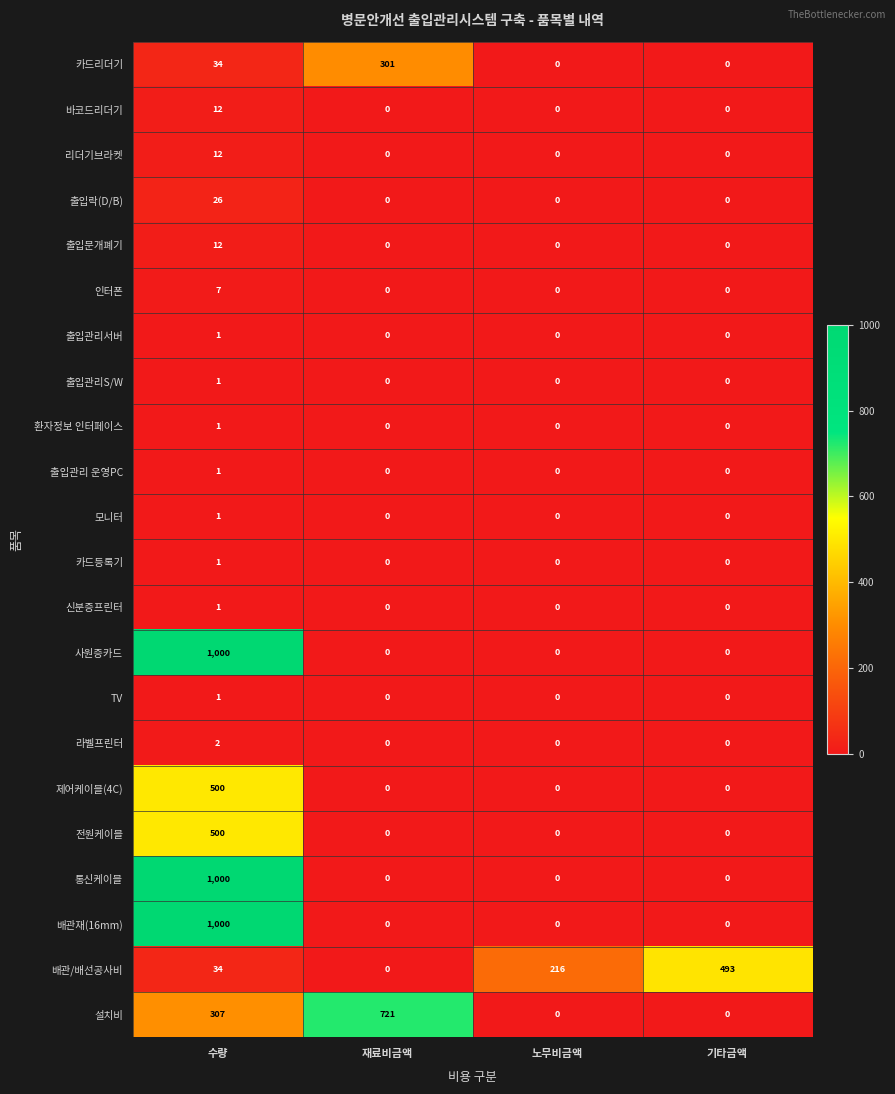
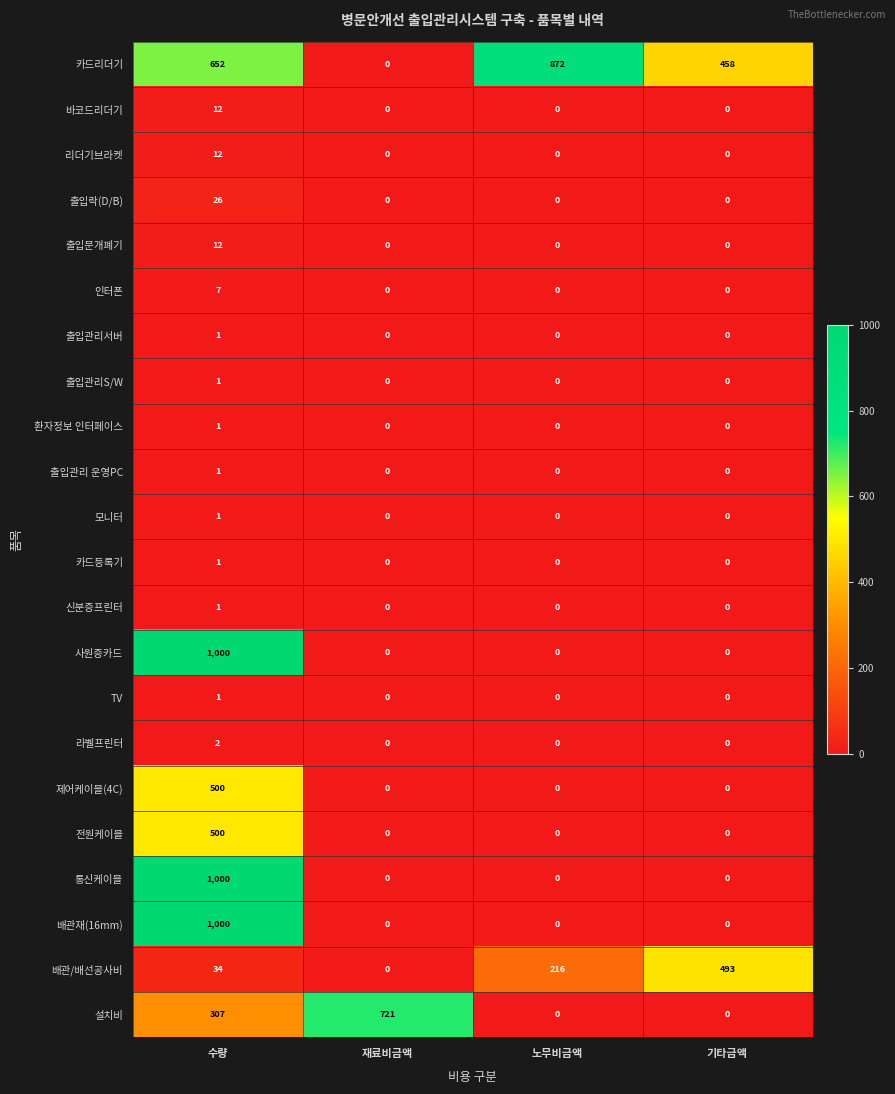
  {
    "카드리더기": {
-     "수량": "34",
-     "재료비금액": "301",
-     "노무비금액": "0",
-     "기타금액": "0"
+     "수량": "652",
+     "재료비금액": "0",
+     "노무비금액": "872",
+     "기타금액": "458"
    },
    "바코드리더기": {
      "수량": "12",
      "재료비금액": "0",
      "노무비금액": "0",
      "기타금액": "0"
    },
    "리더기브라켓": {
      "수량": "12",
      "재료비금액": "0",
      "노무비금액": "0",
      "기타금액": "0"
    },
    "출입락(D/B)": {
      "수량": "26",
      "재료비금액": "0",
      "노무비금액": "0",
      "기타금액": "0"
    },
    "출입문개폐기": {
      "수량": "12",
      "재료비금액": "0",
      "노무비금액": "0",
      "기타금액": "0"
    },
    "인터폰": {
      "수량": "7",
      "재료비금액": "0",
      "노무비금액": "0",
      "기타금액": "0"
    },
    "출입관리서버": {
      "수량": "1",
      "재료비금액": "0",
      "노무비금액": "0",
      "기타금액": "0"
    },
    "출입관리S/W": {
      "수량": "1",
      "재료비금액": "0",
      "노무비금액": "0",
      "기타금액": "0"
    },
    "환자정보 인터페이스": {
      "수량": "1",
      "재료비금액": "0",
      "노무비금액": "0",
      "기타금액": "0"
    },
    "출입관리 운영PC": {
      "수량": "1",
      "재료비금액": "0",
      "노무비금액": "0",
      "기타금액": "0"
    },
    "모니터": {
      "수량": "1",
      "재료비금액": "0",
      "노무비금액": "0",
      "기타금액": "0"
    },
    "카드등록기": {
      "수량": "1",
      "재료비금액": "0",
      "노무비금액": "0",
      "기타금액": "0"
    },
    "신분증프린터": {
      "수량": "1",
      "재료비금액": "0",
      "노무비금액": "0",
      "기타금액": "0"
    },
    "사원증카드": {
      "수량": "1,000",
      "재료비금액": "0",
      "노무비금액": "0",
      "기타금액": "0"
    },
    "TV": {
      "수량": "1",
      "재료비금액": "0",
      "노무비금액": "0",
      "기타금액": "0"
    },
    "라벨프린터": {
      "수량": "2",
      "재료비금액": "0",
      "노무비금액": "0",
      "기타금액": "0"
    },
    "제어케이블(4C)": {
      "수량": "500",
      "재료비금액": "0",
      "노무비금액": "0",
      "기타금액": "0"
    },
    "전원케이블": {
      "수량": "500",
      "재료비금액": "0",
      "노무비금액": "0",
      "기타금액": "0"
    },
    "통신케이블": {
      "수량": "1,000",
      "재료비금액": "0",
      "노무비금액": "0",
      "기타금액": "0"
    },
    "배관재(16mm)": {
      "수량": "1,000",
      "재료비금액": "0",
      "노무비금액": "0",
      "기타금액": "0"
    },
    "배관/배선공사비": {
      "수량": "34",
      "재료비금액": "0",
      "노무비금액": "216",
      "기타금액": "493"
    },
    "설치비": {
      "수량": "307",
      "재료비금액": "721",
      "노무비금액": "0",
      "기타금액": "0"
    }
  }
